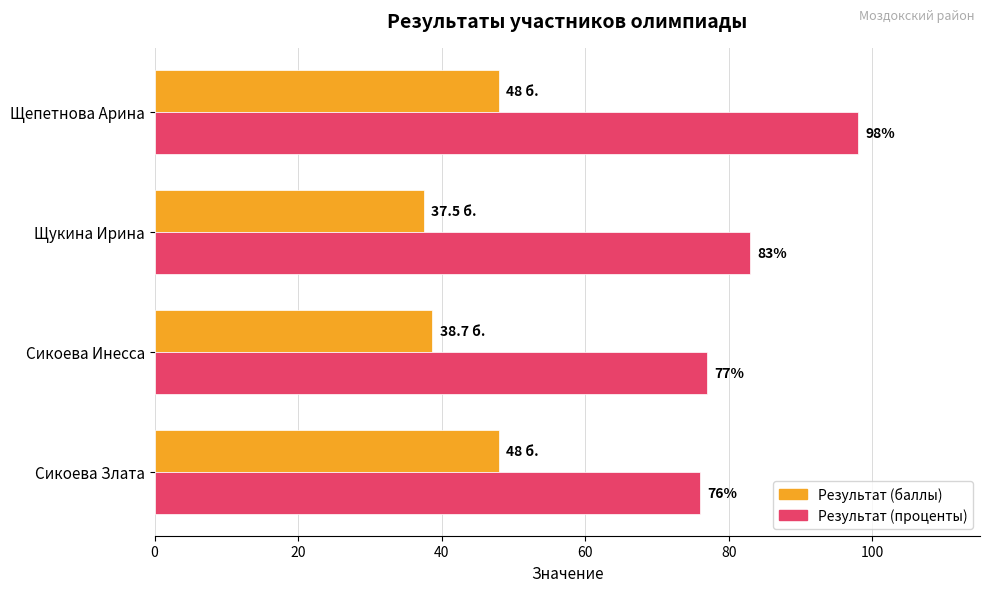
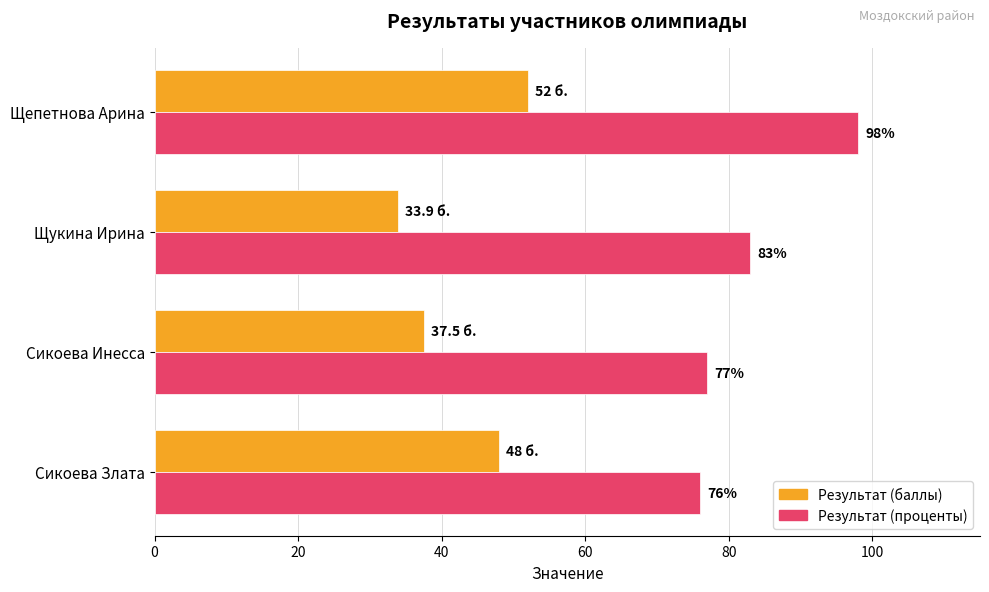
  {
    "Результат (баллы)": {
-     "Щепетнова Арина": "48",
-     "Щукина Ирина": "37.5",
-     "Сикоева Инесса": "38.7",
+     "Щепетнова Арина": "52",
+     "Щукина Ирина": "33.9",
+     "Сикоева Инесса": "37.5",
      "Сикоева Злата": "48"
    },
    "Результат (проценты)": {
      "Щепетнова Арина": "98%",
      "Щукина Ирина": "83%",
      "Сикоева Инесса": "77%",
      "Сикоева Злата": "76%"
    }
  }
